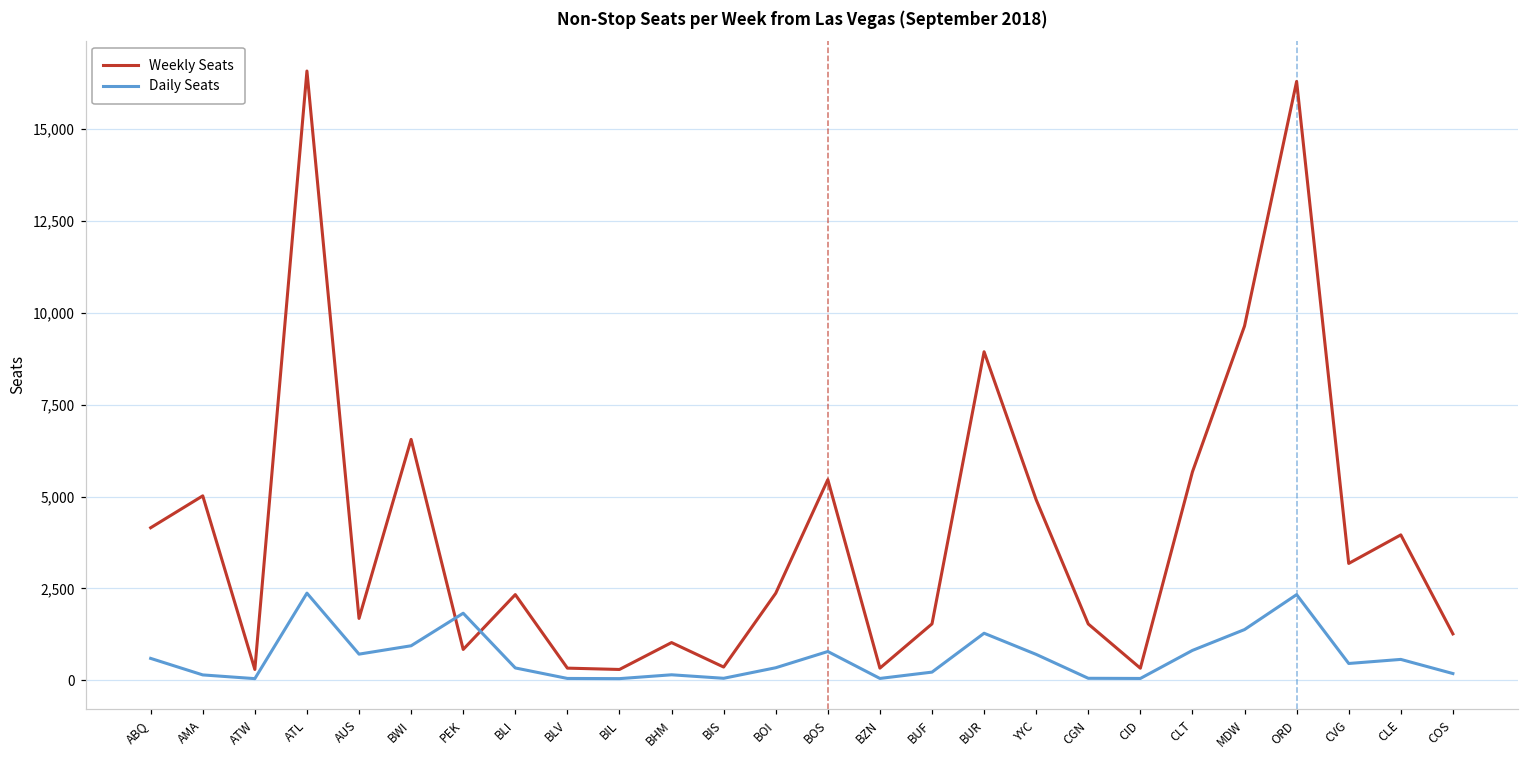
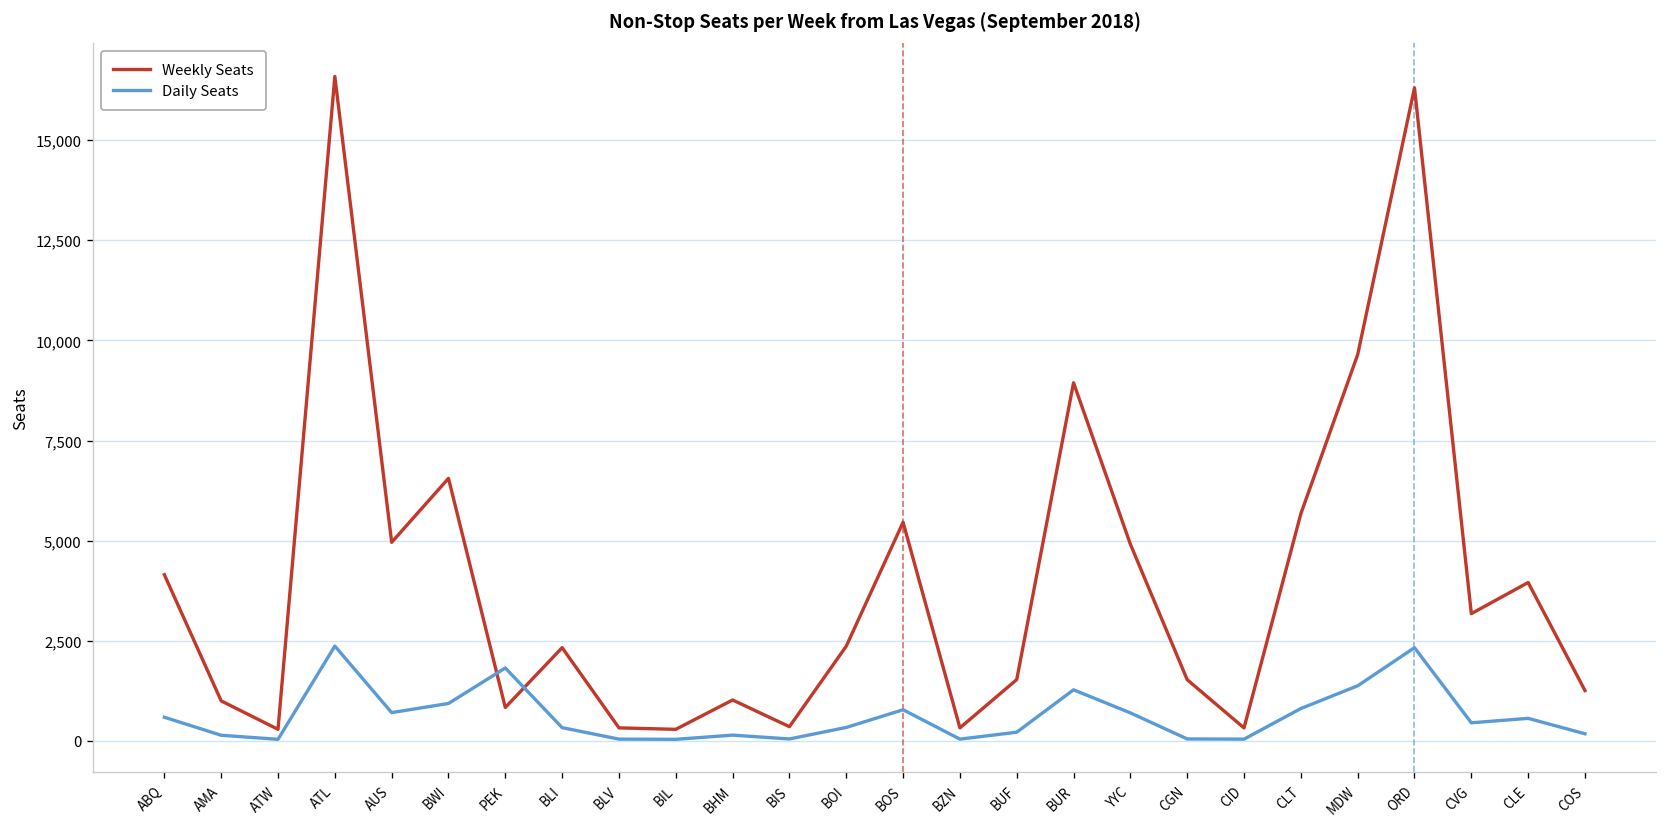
  {
    "Weekly Seats": {
      "ABQ": "4,200",
-     "AMA": "5,000",
+     "AMA": "1,000",
      "ATW": "300",
      "ATL": "16,600",
-     "AUS": "1,700",
+     "AUS": "5,000",
      "BWI": "6,600",
      "PEK": "800",
      "BLI": "2,300",
      "BLV": "300",
      "BIL": "300",
      "BHM": "1,000",
      "BIS": "400",
      "BOI": "2,400",
      "BOS": "5,500",
      "BZN": "300",
      "BUF": "1,500",
      "BUR": "8,900",
      "YYC": "4,900",
      "CGN": "1,500",
      "CID": "300",
      "CLT": "5,700",
      "MDW": "9,600",
      "ORD": "16,300",
      "CVG": "3,200",
      "CLE": "4,000",
      "COS": "1,300"
    },
    "Daily Seats": {
      "ABQ": "600",
      "AMA": "100",
      "ATW": "0",
      "ATL": "2,400",
      "AUS": "700",
      "BWI": "900",
      "PEK": "1,800",
      "BLI": "300",
      "BLV": "0",
      "BIL": "0",
      "BHM": "100",
      "BIS": "100",
      "BOI": "300",
      "BOS": "800",
      "BZN": "0",
      "BUF": "200",
      "BUR": "1,300",
      "YYC": "700",
      "CGN": "100",
      "CID": "0",
      "CLT": "800",
      "MDW": "1,400",
      "ORD": "2,300",
      "CVG": "500",
      "CLE": "600",
      "COS": "200"
    }
  }
